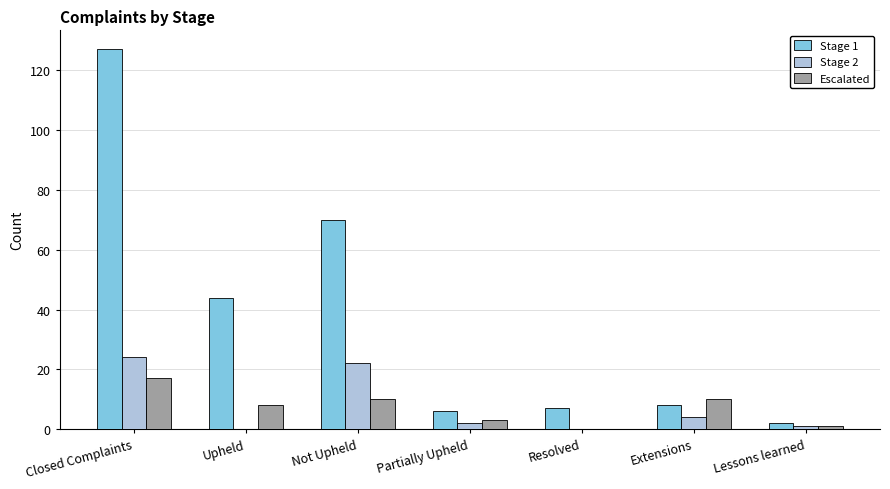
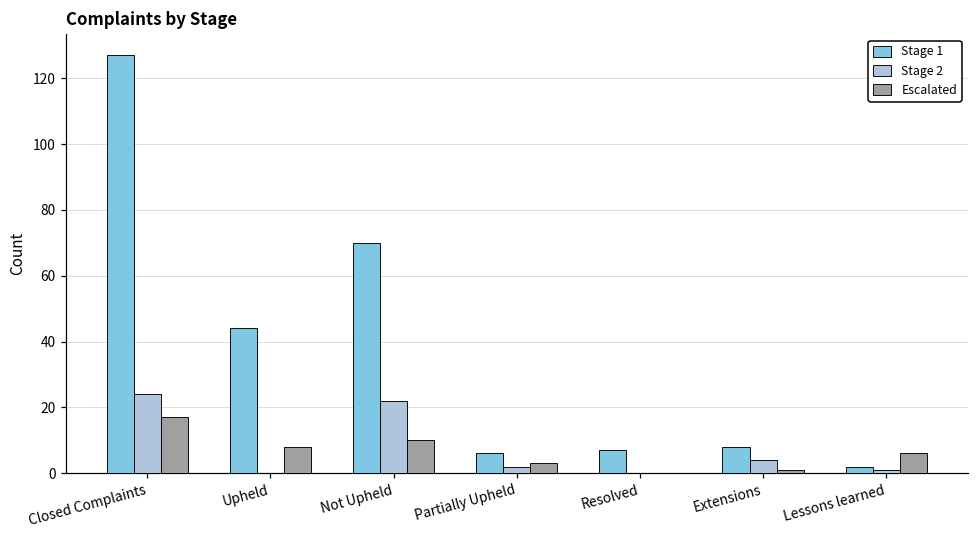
  {
    "Escalated": {
      "Closed Complaints": 17,
      "Upheld": 8,
      "Not Upheld": 10,
      "Partially Upheld": 3,
      "Resolved": 0,
-     "Extensions": 10,
-     "Lessons learned": 1
+     "Extensions": 1,
+     "Lessons learned": 6
    }
  }
